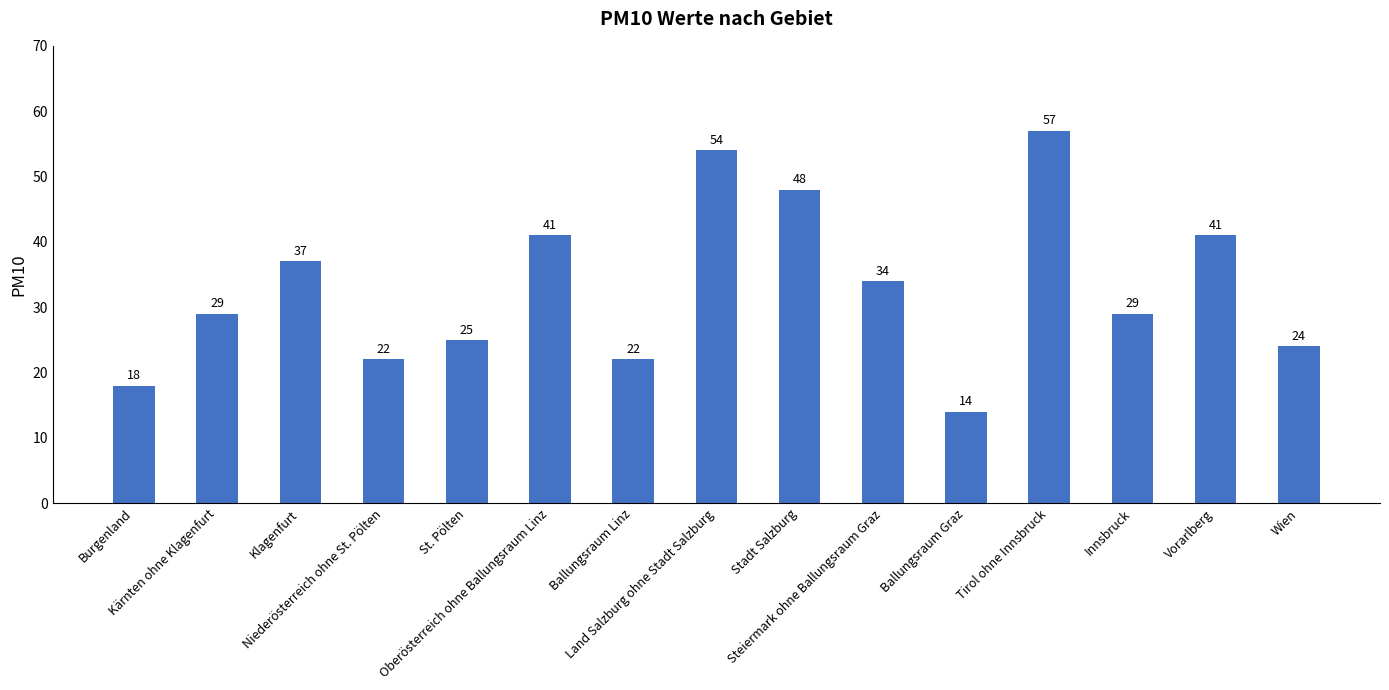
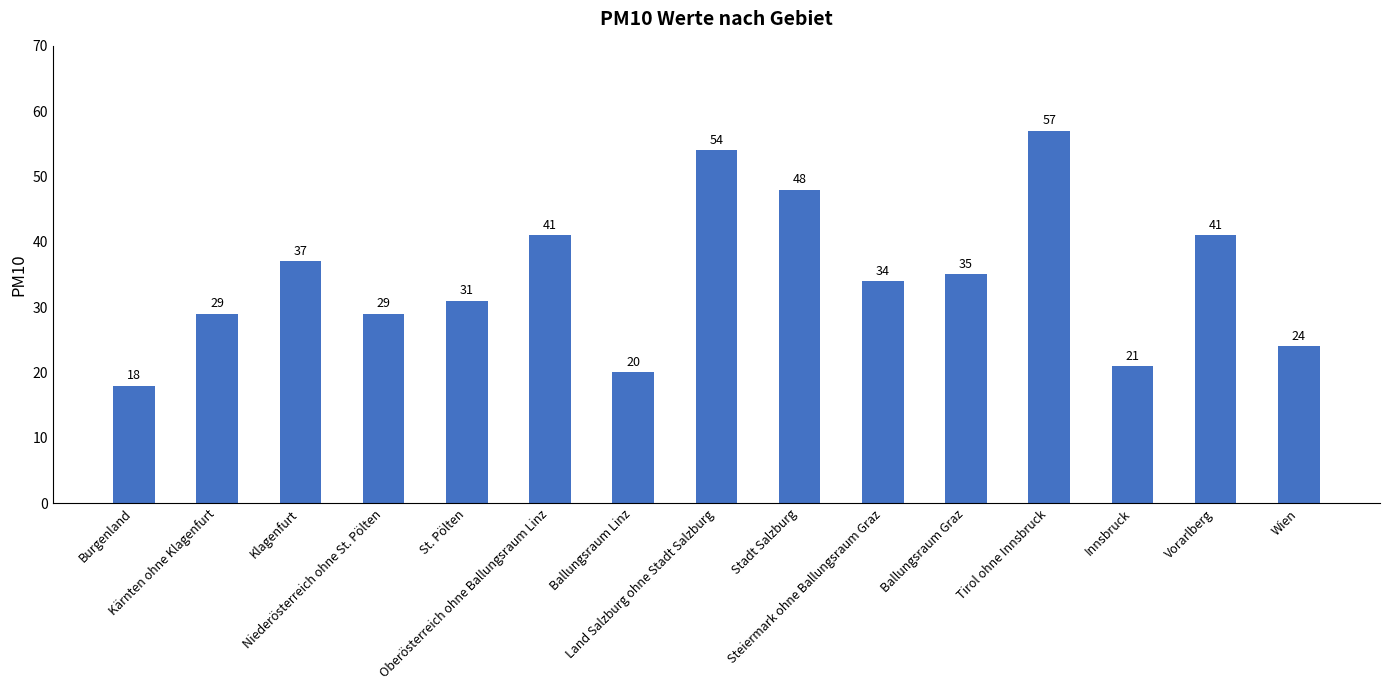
  {
    "Burgenland": 18,
    "Kärnten ohne Klagenfurt": 29,
    "Klagenfurt": 37,
-   "Niederösterreich ohne St. Pölten": 22,
-   "St. Pölten": 25,
+   "Niederösterreich ohne St. Pölten": 29,
+   "St. Pölten": 31,
    "Oberösterreich ohne Ballungsraum Linz": 41,
-   "Ballungsraum Linz": 22,
+   "Ballungsraum Linz": 20,
    "Land Salzburg ohne Stadt Salzburg": 54,
    "Stadt Salzburg": 48,
    "Steiermark ohne Ballungsraum Graz": 34,
-   "Ballungsraum Graz": 14,
+   "Ballungsraum Graz": 35,
    "Tirol ohne Innsbruck": 57,
-   "Innsbruck": 29,
+   "Innsbruck": 21,
    "Vorarlberg": 41,
    "Wien": 24
  }
